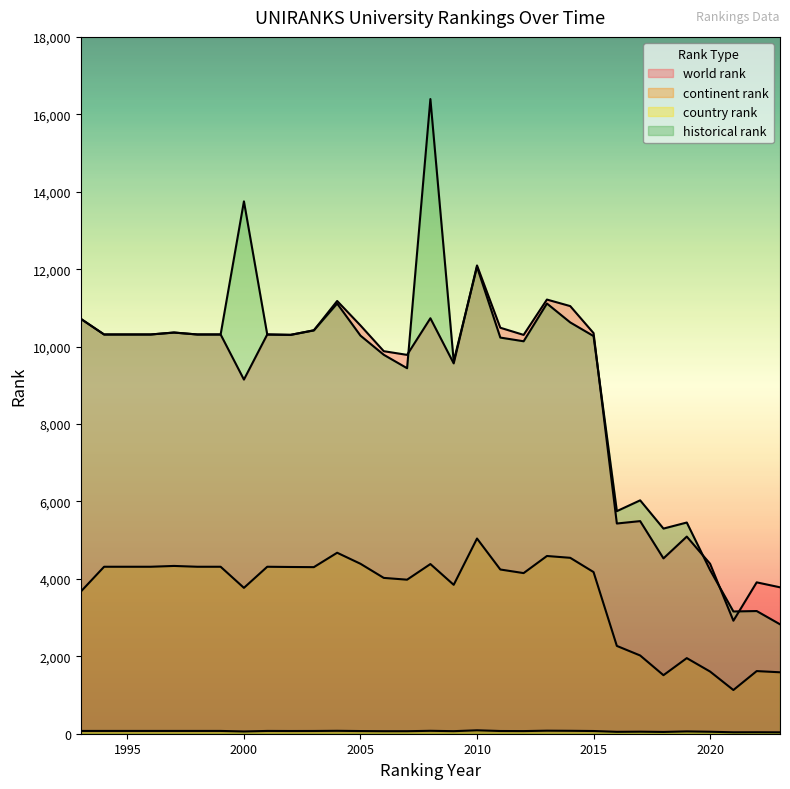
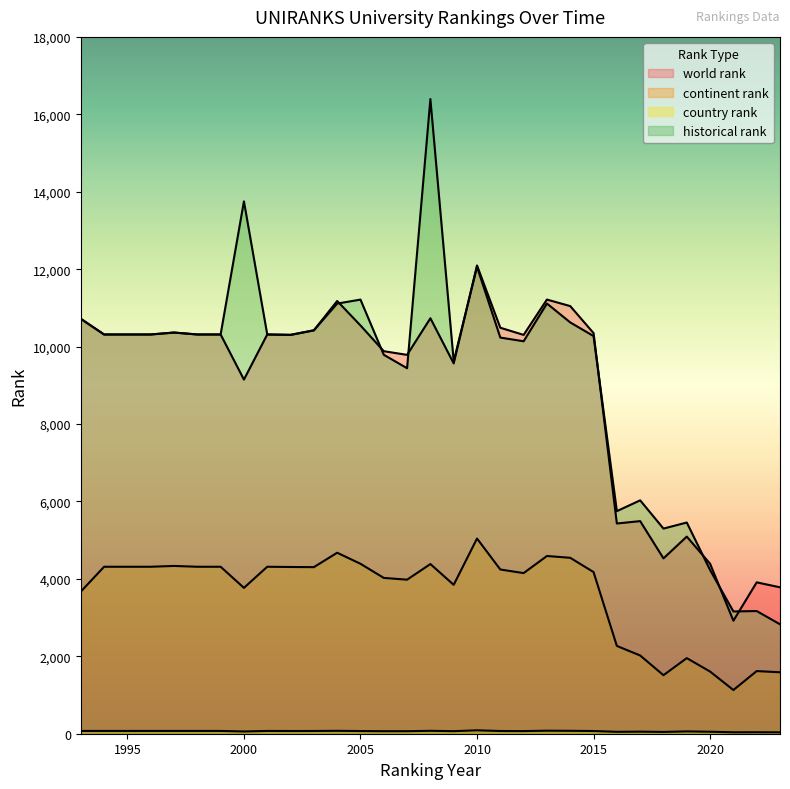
  {
    "historical rank": {
      "2000": "13,800",
-     "2005": "10,300",
+     "2005": "11,200",
      "2015": "10,300",
      "2020": "4,200"
    }
  }
